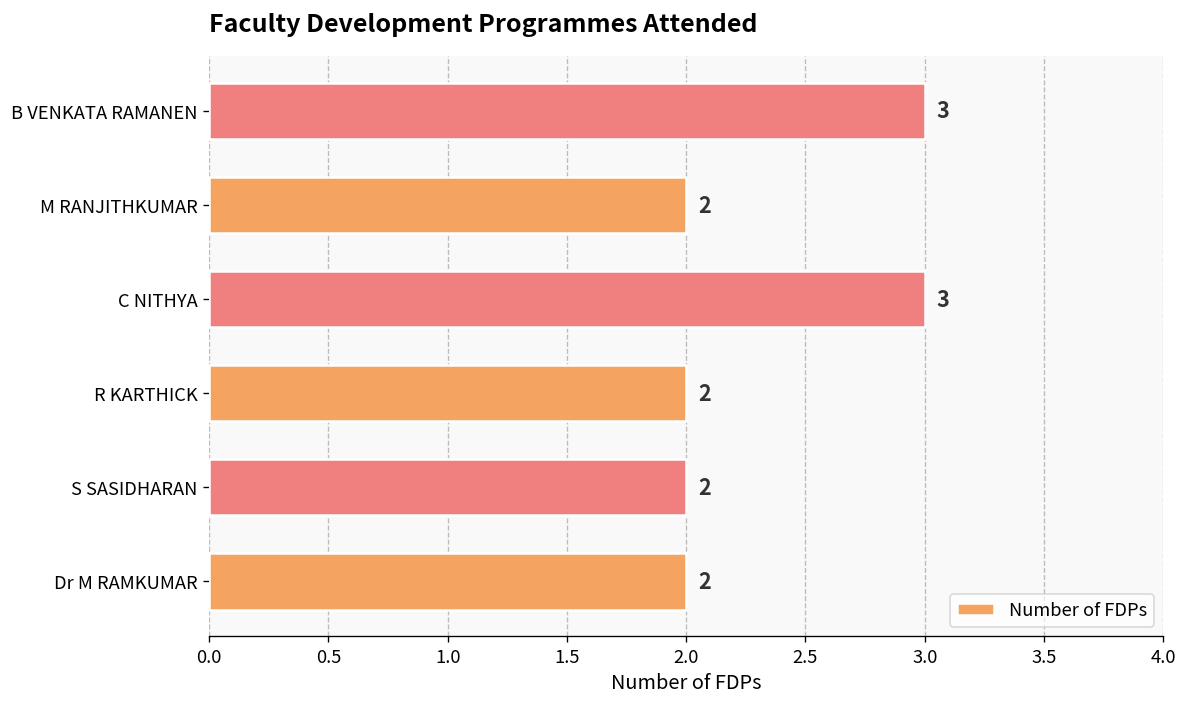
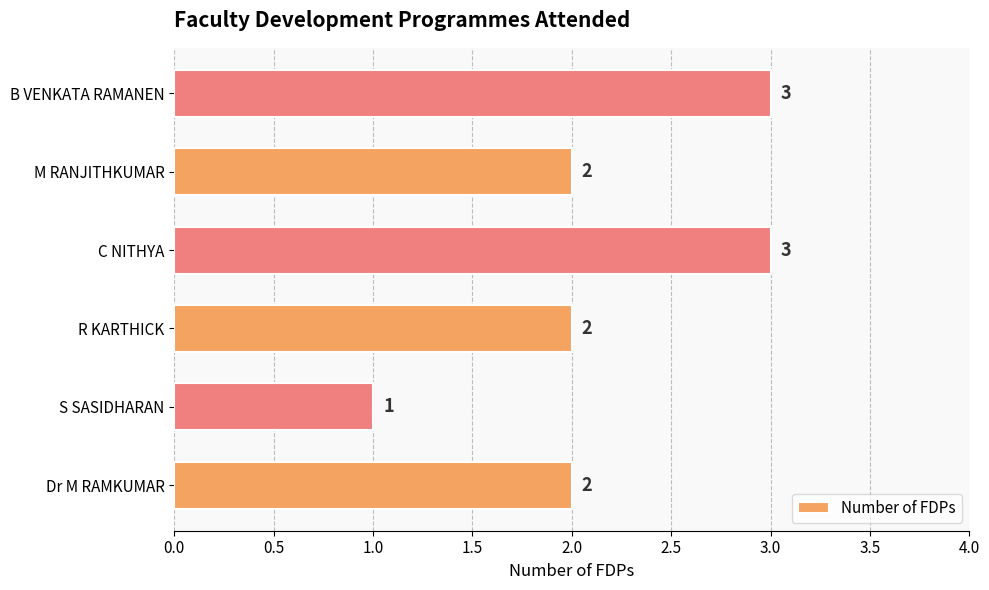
  {
    "B VENKATA RAMANEN": 3,
    "M RANJITHKUMAR": 2,
    "C NITHYA": 3,
    "R KARTHICK": 2,
-   "S SASIDHARAN": 2,
+   "S SASIDHARAN": 1,
    "Dr M RAMKUMAR": 2
  }
